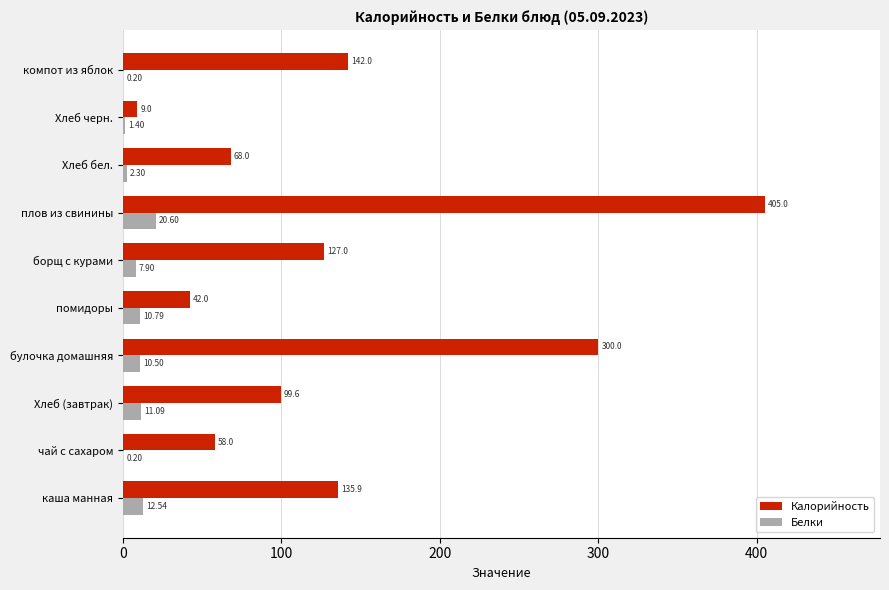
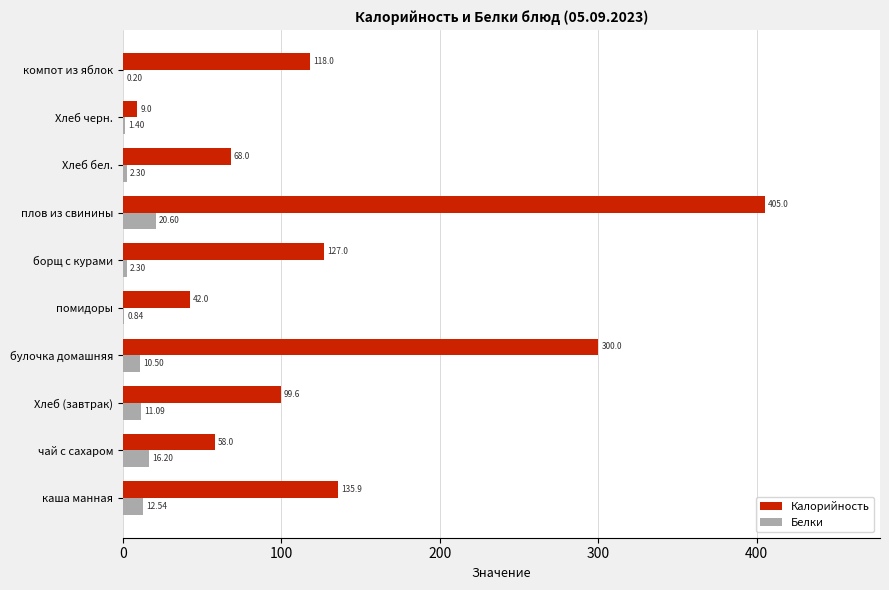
  {
    "Калорийность": {
-     "компот из яблок": 142.0,
+     "компот из яблок": 118.0,
      "Хлеб черн.": 9.0,
      "Хлеб бел.": 68.0,
      "плов из свинины": 405.0,
      "борщ с курами": 127.0,
      "помидоры": 42.0,
      "булочка домашняя": 300.0,
      "Хлеб (завтрак)": 99.6,
      "чай с сахаром": 58.0,
      "каша манная": 135.9
    },
    "Белки": {
      "компот из яблок": 0.20,
      "Хлеб черн.": 1.40,
      "Хлеб бел.": 2.30,
      "плов из свинины": 20.60,
-     "борщ с курами": 7.90,
-     "помидоры": 10.79,
+     "борщ с курами": 2.30,
+     "помидоры": 0.84,
      "булочка домашняя": 10.50,
      "Хлеб (завтрак)": 11.09,
-     "чай с сахаром": 0.20,
+     "чай с сахаром": 16.20,
      "каша манная": 12.54
    }
  }
